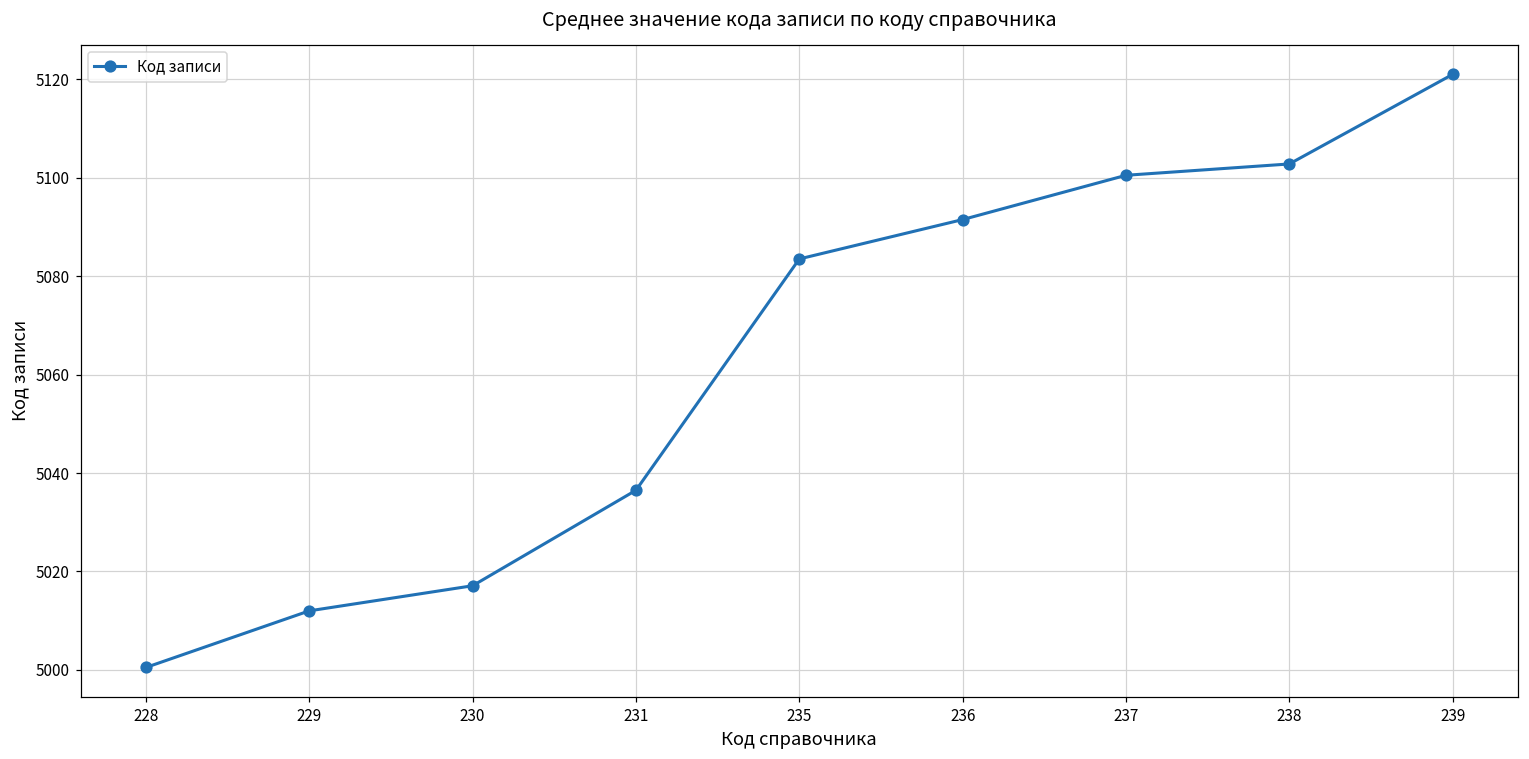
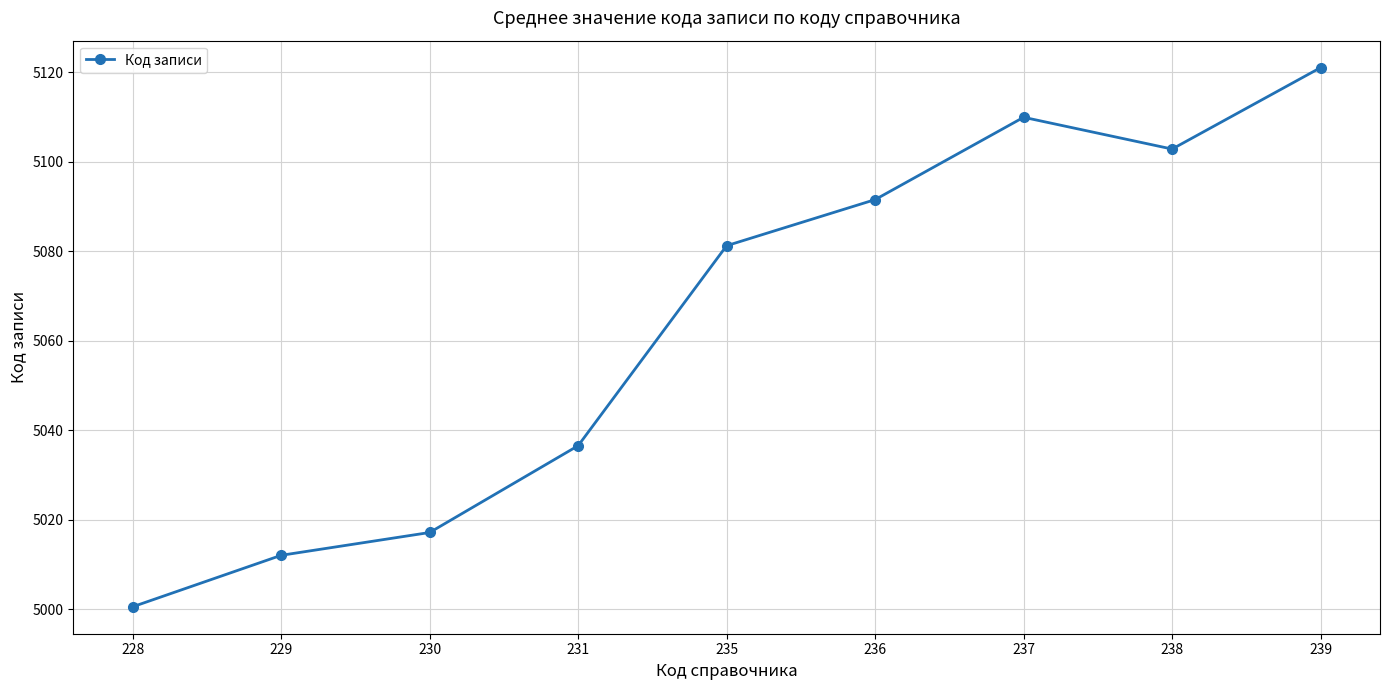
  {
    "228": 5001,
    "229": 5012,
    "230": 5017,
    "231": 5037,
-   "235": 5084,
+   "235": 5081,
    "236": 5092,
-   "237": 5101,
+   "237": 5110,
    "238": 5103,
    "239": 5121
  }
